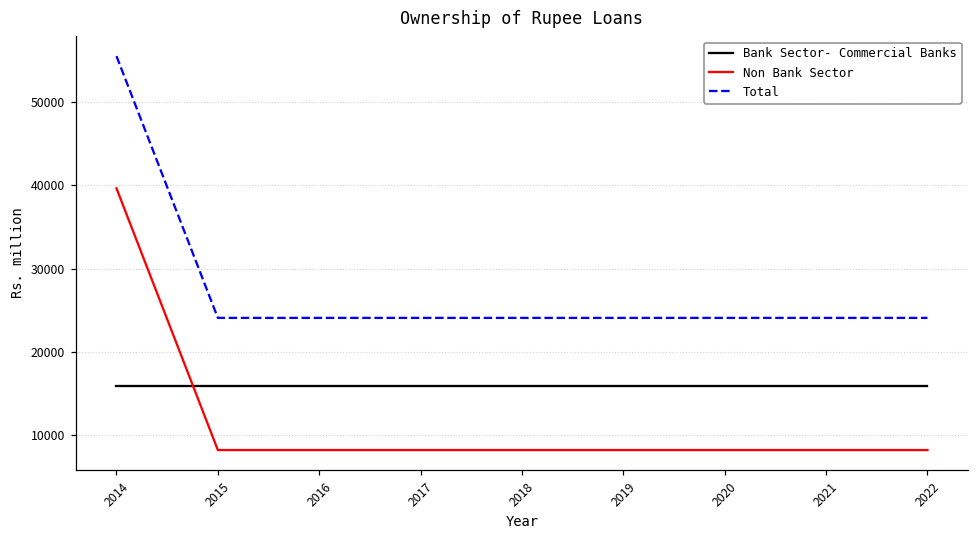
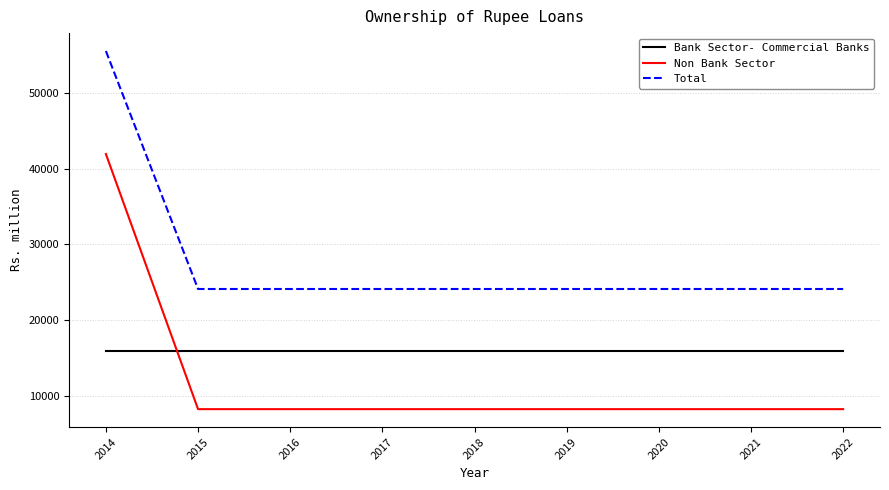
  {
    "Bank Sector- Commercial Banks": {
      "2014": 16000,
      "2015": 16000,
      "2016": 16000,
      "2017": 16000,
      "2018": 16000,
      "2019": 16000,
      "2020": 16000,
      "2021": 16000,
      "2022": 16000
    },
    "Non Bank Sector": {
-     "2014": 40000,
+     "2014": 42000,
      "2015": 8000,
      "2016": 8000,
      "2017": 8000,
      "2018": 8000,
      "2019": 8000,
      "2020": 8000,
      "2021": 8000,
      "2022": 8000
    },
    "Total": {
      "2014": 56000,
      "2015": 24000,
      "2016": 24000,
      "2017": 24000,
      "2018": 24000,
      "2019": 24000,
      "2020": 24000,
      "2021": 24000,
      "2022": 24000
    }
  }
